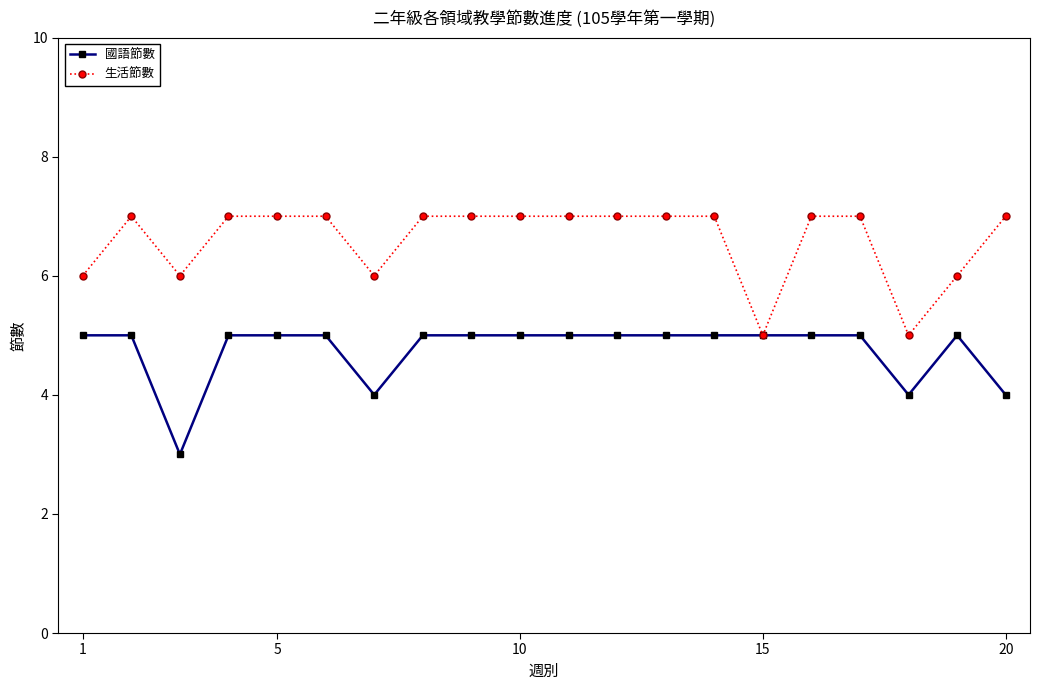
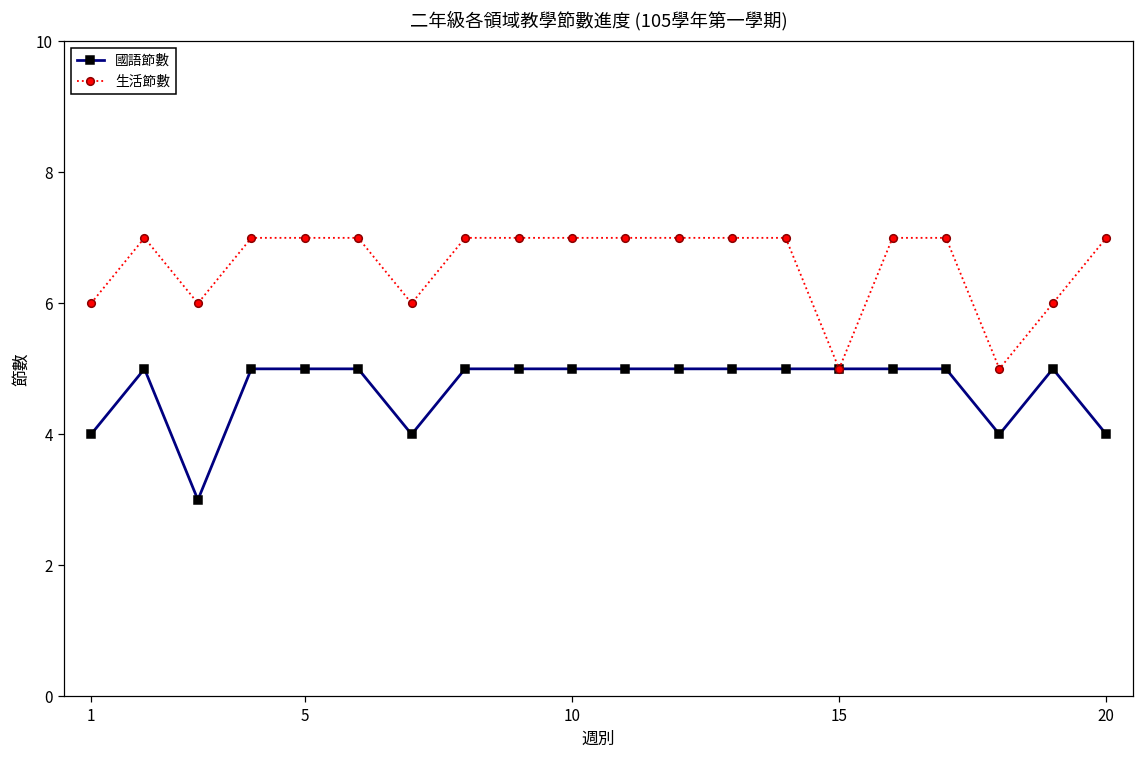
  {
    "國語節數": {
-     "1": 5,
+     "1": 4,
      "5": 5,
      "10": 5,
      "20": 4
    },
    "生活節數": {
      "1": 6,
      "5": 7,
      "10": 7,
      "20": 7
    }
  }
